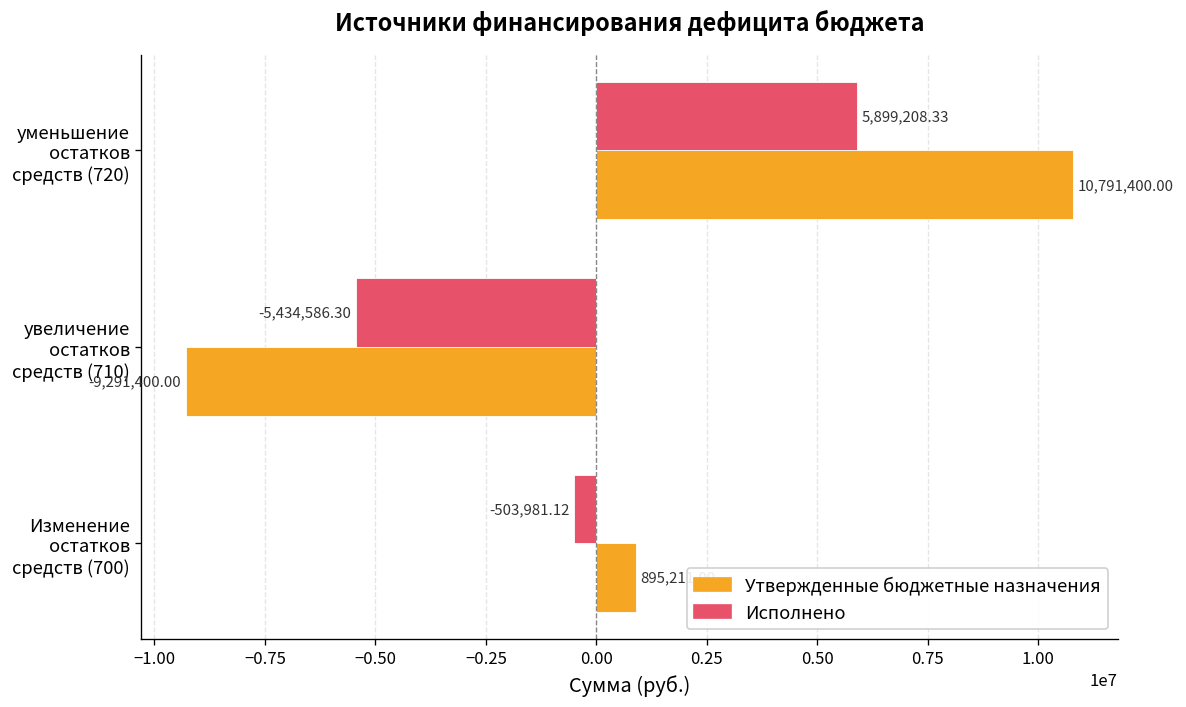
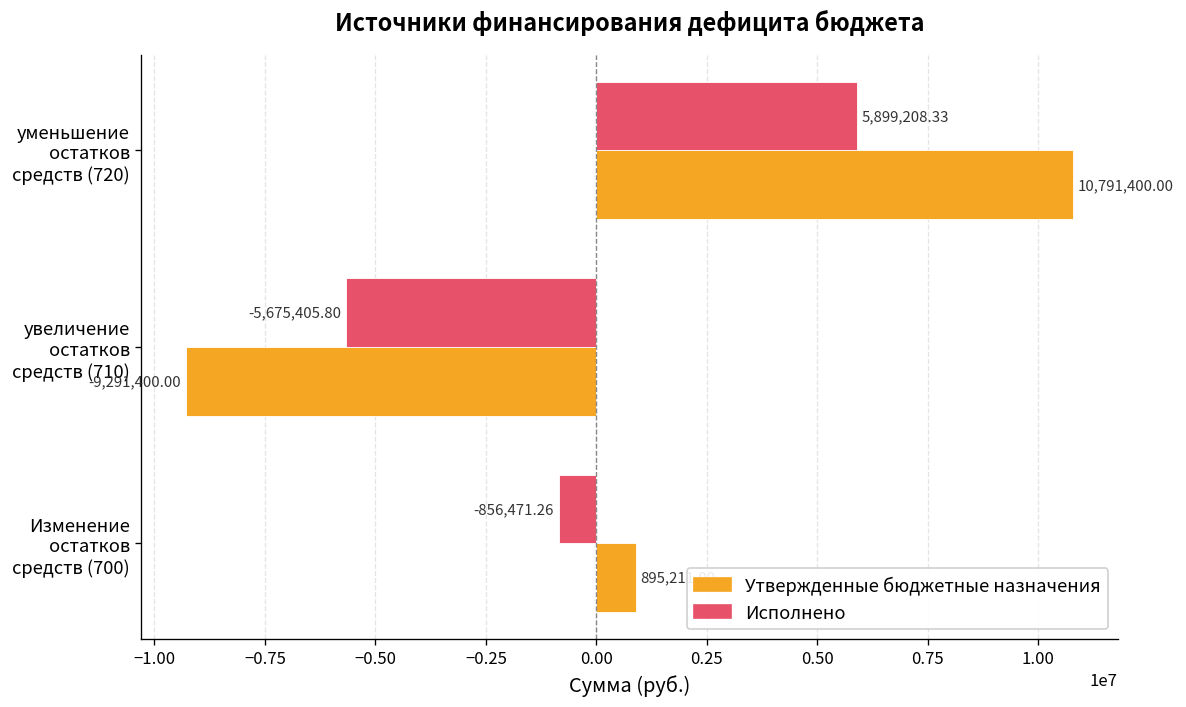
  {
    "Утвержденные бюджетные назначения": {
      "уменьшение остатков средств (720)": "10,791,400.00",
      "увеличение остатков средств (710)": "-9,291,400.00"
    },
    "Исполнено": {
      "уменьшение остатков средств (720)": "5,899,208.33",
-     "увеличение остатков средств (710)": "-5,434,586.30",
-     "Изменение остатков средств (700)": "-503,981.12"
+     "увеличение остатков средств (710)": "-5,675,405.80",
+     "Изменение остатков средств (700)": "-856,471.26"
    }
  }
